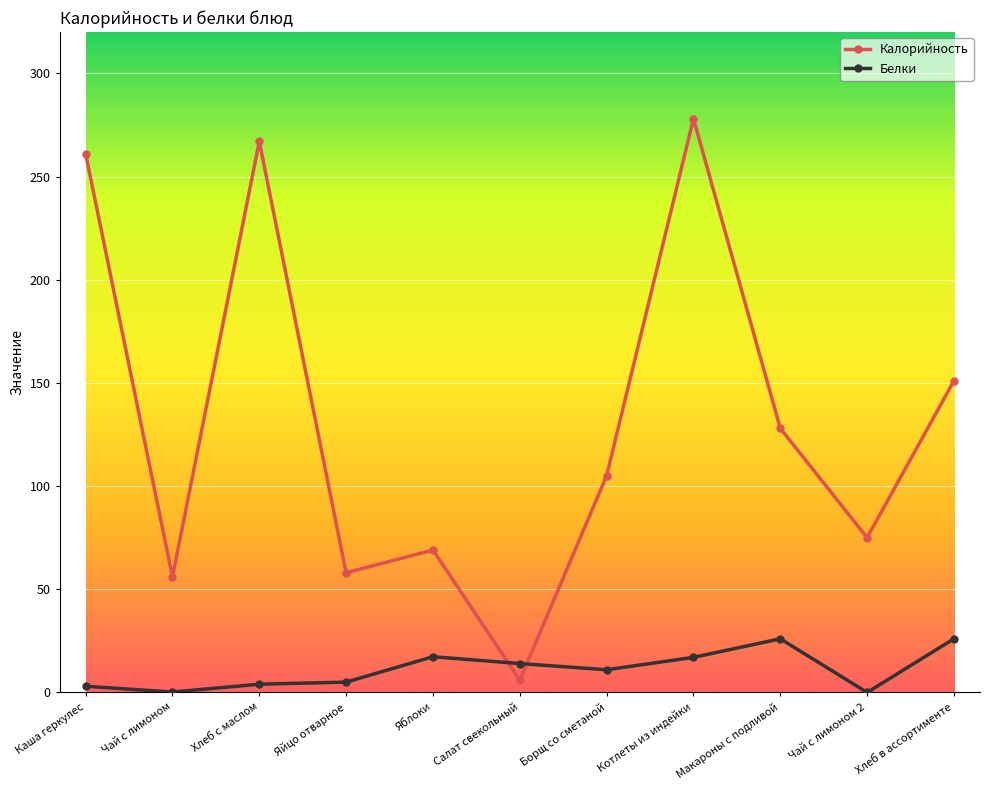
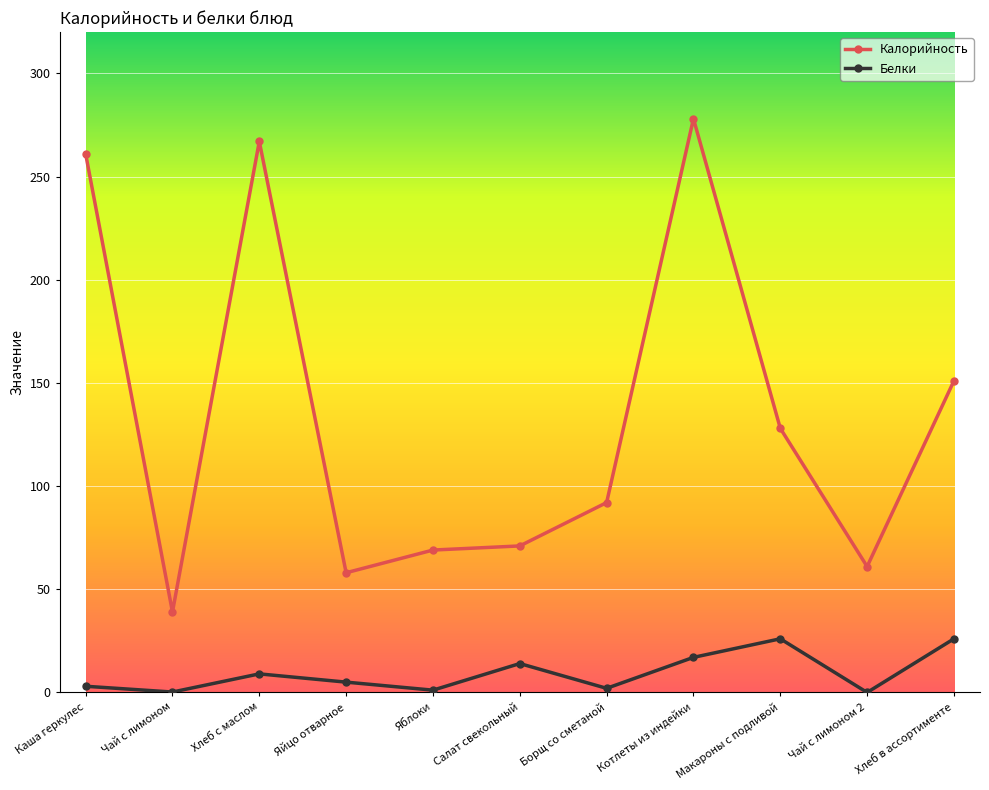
  {
    "Калорийность": {
      "Каша геркулес": 261,
-     "Чай с лимоном": 56,
+     "Чай с лимоном": 39,
      "Хлеб с маслом": 267,
      "Яйцо отварное": 58,
      "Яблоки": 69,
-     "Салат свекольный": 6,
-     "Борщ со сметаной": 105,
+     "Салат свекольный": 71,
+     "Борщ со сметаной": 92,
      "Котлеты из индейки": 278,
      "Макароны с подливой": 128,
-     "Чай с лимоном 2": 75,
+     "Чай с лимоном 2": 61,
      "Хлеб в ассортименте": 151
    },
    "Белки": {
      "Каша геркулес": 3,
      "Чай с лимоном": 0,
-     "Хлеб с маслом": 4,
+     "Хлеб с маслом": 9,
      "Яйцо отварное": 5,
-     "Яблоки": 17,
+     "Яблоки": 1,
      "Салат свекольный": 14,
-     "Борщ со сметаной": 11,
+     "Борщ со сметаной": 2,
      "Котлеты из индейки": 17,
      "Макароны с подливой": 26,
      "Чай с лимоном 2": 0,
      "Хлеб в ассортименте": 26
    }
  }
